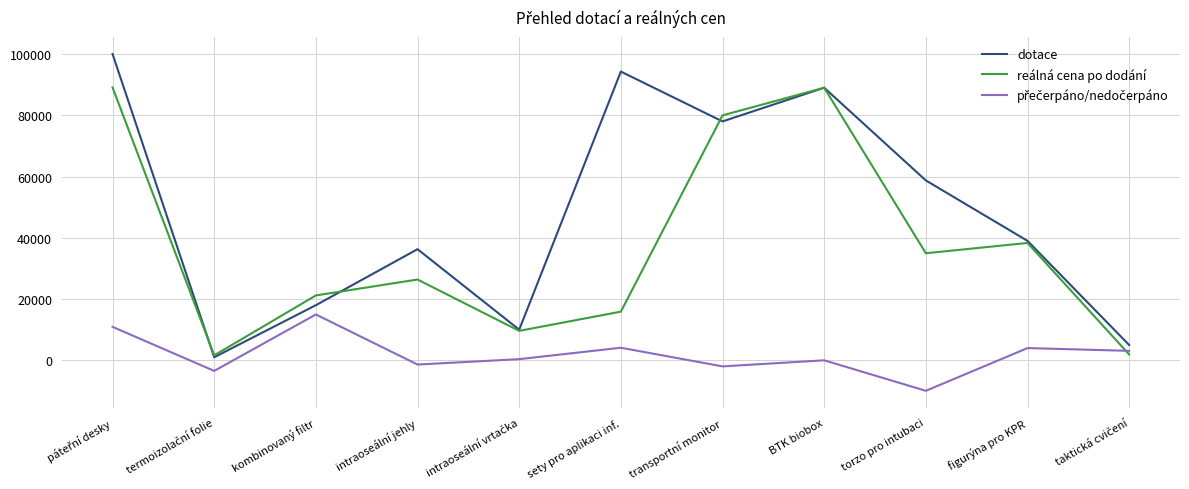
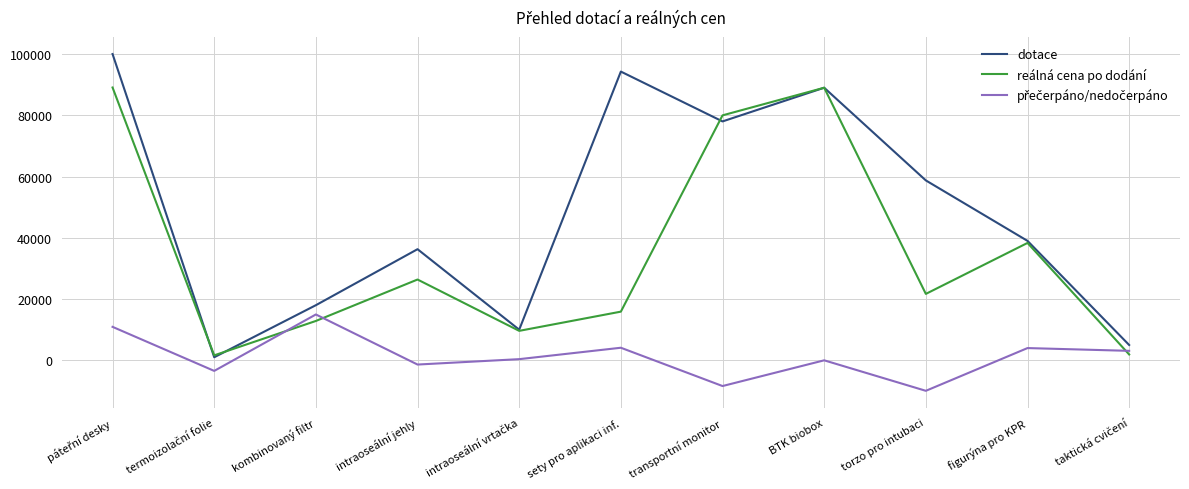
  {
    "dotace": {
      "páteřní desky": 100000,
      "kombinovaný filtr": 18000,
      "intraoseální jehly": 36000,
      "sety pro aplikaci inf.": 94000,
      "transportní monitor": 78000,
      "torzo pro intubaci": 59000,
      "taktická cvičení": 5000
    },
    "reálná cena po dodání": {
      "páteřní desky": 89000,
-     "kombinovaný filtr": 21000,
+     "kombinovaný filtr": 13000,
      "intraoseální jehly": 26000,
      "sety pro aplikaci inf.": 16000,
      "transportní monitor": 80000,
-     "torzo pro intubaci": 35000,
+     "torzo pro intubaci": 22000,
      "taktická cvičení": 2000
    },
    "přečerpáno/nedočerpáno": {
      "páteřní desky": 11000,
      "termoizolační folie": -3000,
      "kombinovaný filtr": 15000,
      "intraoseální jehly": -1000,
      "intraoseální vrtačka": 0,
      "sety pro aplikaci inf.": 4000,
-     "transportní monitor": -2000,
+     "transportní monitor": -8000,
      "BTK biobox": 0,
      "torzo pro intubaci": -10000,
      "figurýna pro KPR": 4000,
      "taktická cvičení": 3000
    }
  }
